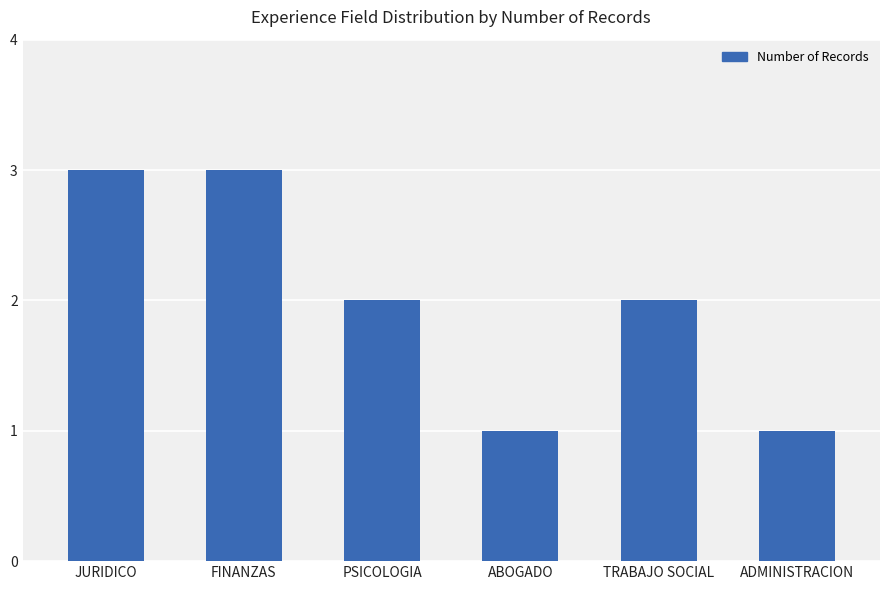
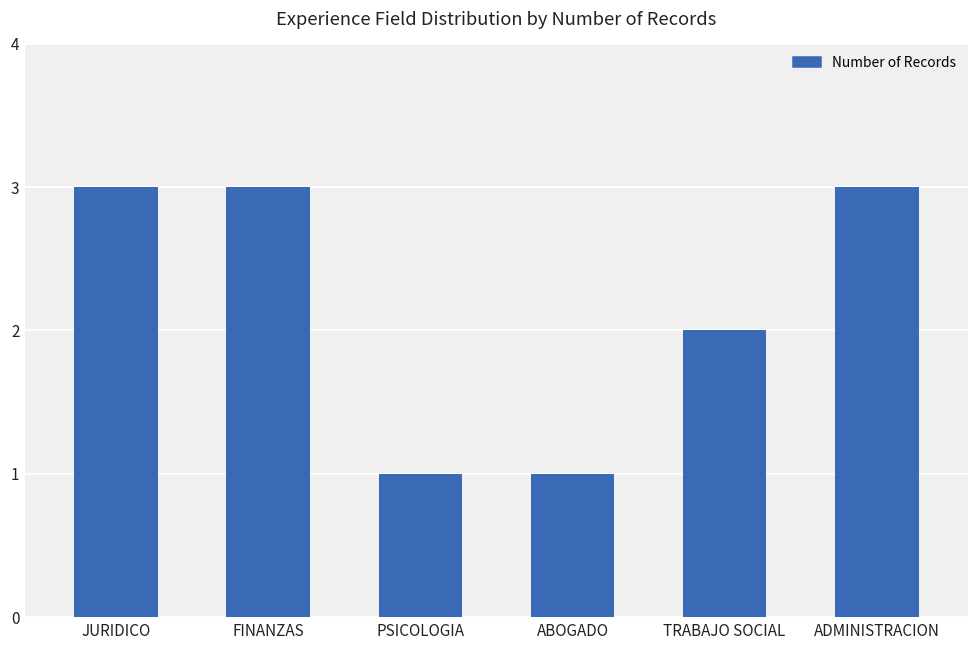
  {
    "JURIDICO": 3,
    "FINANZAS": 3,
-   "PSICOLOGIA": 2,
+   "PSICOLOGIA": 1,
    "ABOGADO": 1,
    "TRABAJO SOCIAL": 2,
-   "ADMINISTRACION": 1
+   "ADMINISTRACION": 3
  }
